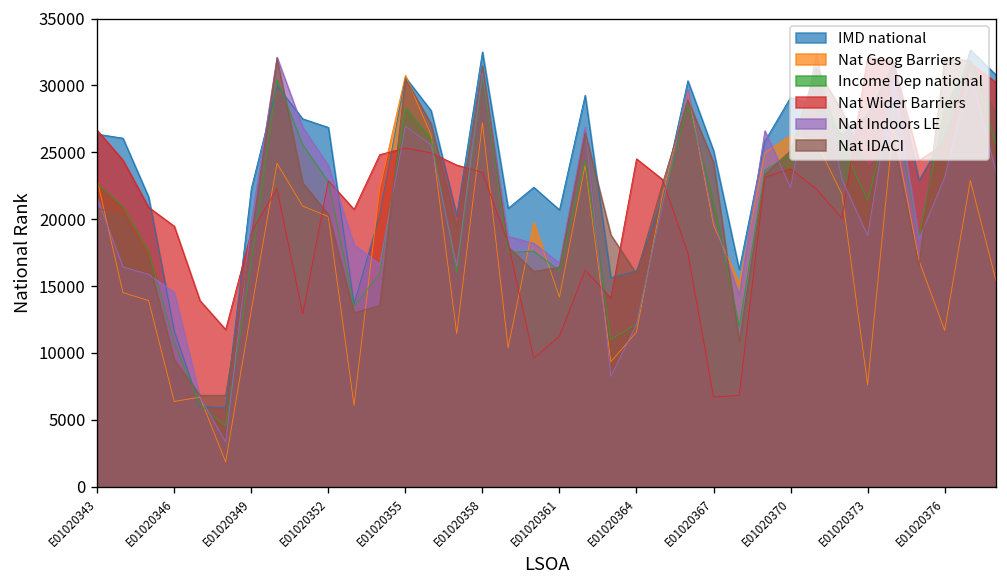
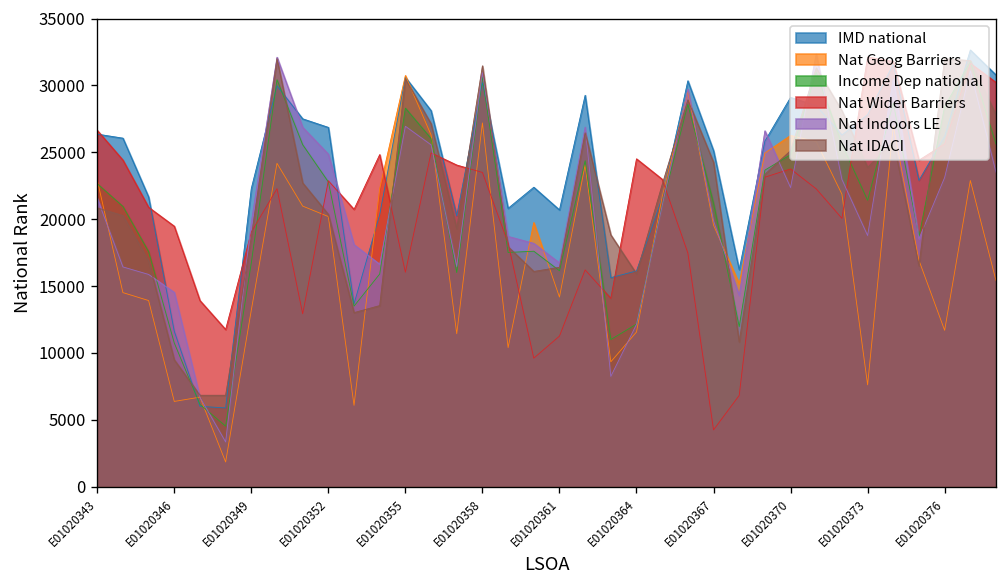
  {
    "IMD national": {
      "E01020343": 26400,
      "E01020346": 11600,
      "E01020349": 22300,
      "E01020352": 26900,
-     "E01020358": 32500,
+     "E01020358": 30200,
      "E01020361": 20700,
      "E01020367": 25100
    },
    "Nat Geog Barriers": {
      "E01020343": 22900,
      "E01020346": 6400,
      "E01020349": 13200,
      "E01020358": 27200,
      "E01020361": 14200,
      "E01020364": 11600,
      "E01020367": 19600,
      "E01020373": 7600,
      "E01020376": 11700
    },
    "Income Dep national": {
      "E01020343": 22700,
      "E01020346": 10700,
      "E01020349": 16700,
      "E01020355": 28300,
      "E01020358": 30600,
      "E01020361": 16100,
      "E01020367": 21200,
      "E01020373": 21400
    },
    "Nat Wider Barriers": {
      "E01020343": 26600,
      "E01020346": 19500,
      "E01020349": 19000,
-     "E01020355": 25300,
+     "E01020355": 16000,
      "E01020358": 23500,
      "E01020361": 11300,
      "E01020364": 24500,
-     "E01020367": 6700
+     "E01020367": 4200
    },
    "Nat Indoors LE": {
      "E01020343": 21600,
      "E01020346": 14500,
      "E01020349": 19800,
-     "E01020352": 24000,
+     "E01020352": 24900,
      "E01020355": 26900,
      "E01020358": 31000,
      "E01020361": 16700,
      "E01020367": 19900,
      "E01020370": 22400,
      "E01020373": 18800,
      "E01020376": 23100
    },
    "Nat IDACI": {
      "E01020343": 20800,
      "E01020346": 9500,
      "E01020349": 18700,
      "E01020358": 31500,
      "E01020361": 16400,
      "E01020367": 24300
    }
  }
